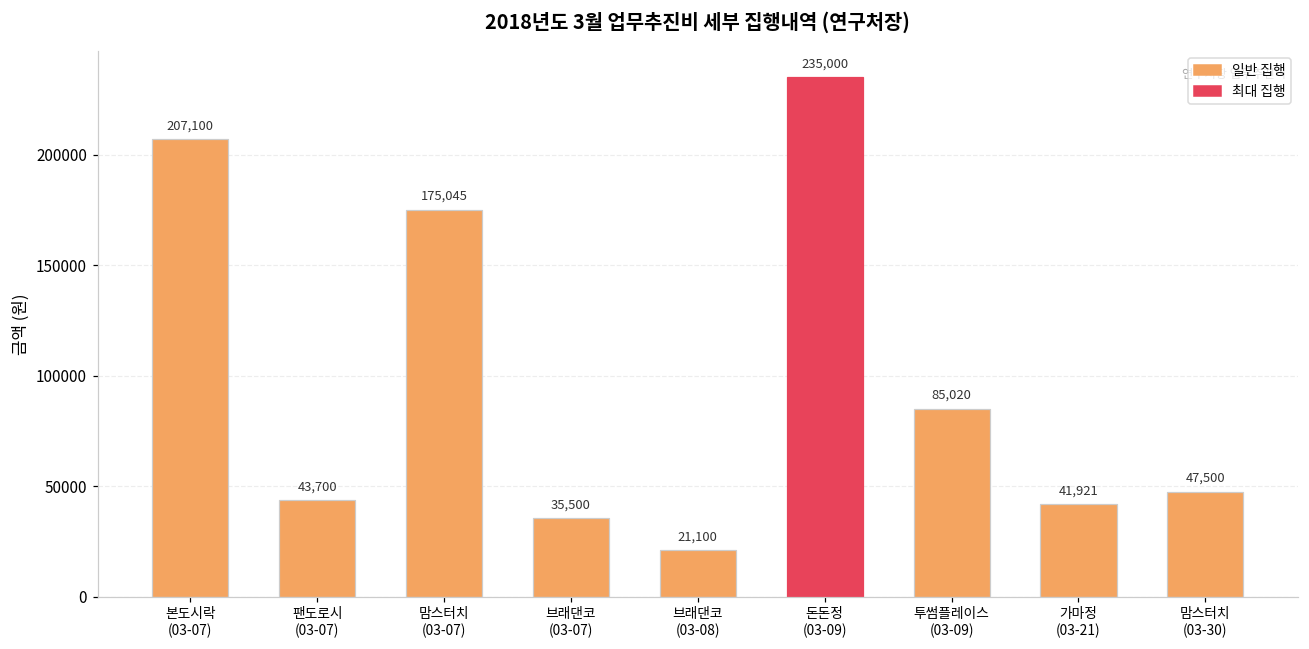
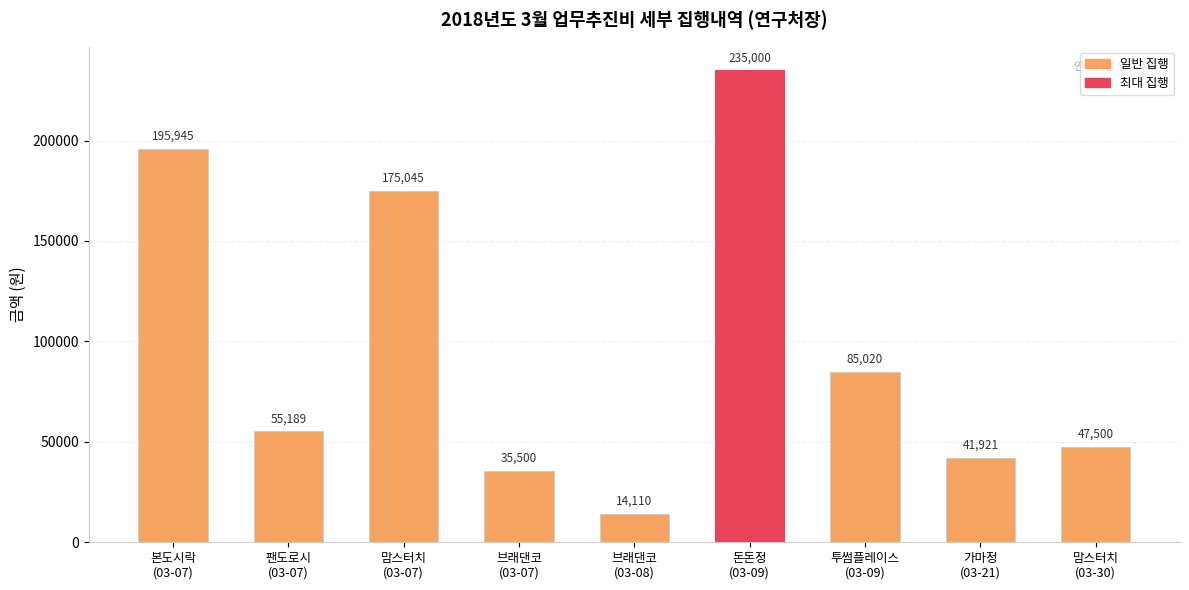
  {
-   "본도시락 (03-07)": "207,100",
-   "팬도로시 (03-07)": "43,700",
+   "본도시락 (03-07)": "195,945",
+   "팬도로시 (03-07)": "55,189",
    "맘스터치 (03-07)": "175,045",
    "브래댄코 (03-07)": "35,500",
-   "브래댄코 (03-08)": "21,100",
+   "브래댄코 (03-08)": "14,110",
    "돈돈정 (03-09)": "235,000",
    "투썸플레이스 (03-09)": "85,020",
    "가마정 (03-21)": "41,921",
    "맘스터치 (03-30)": "47,500"
  }
